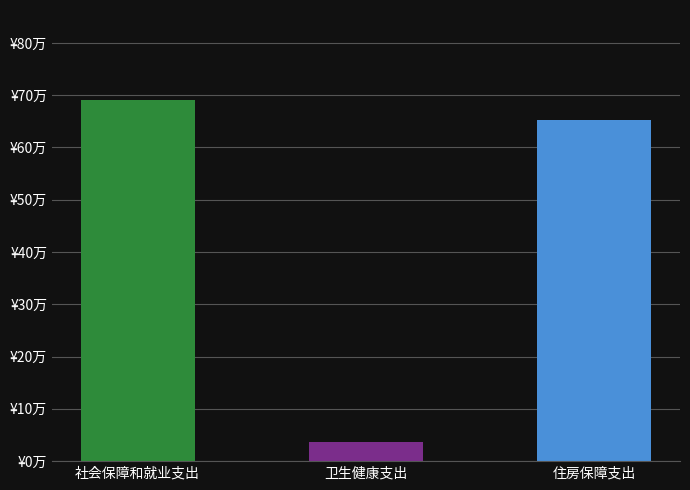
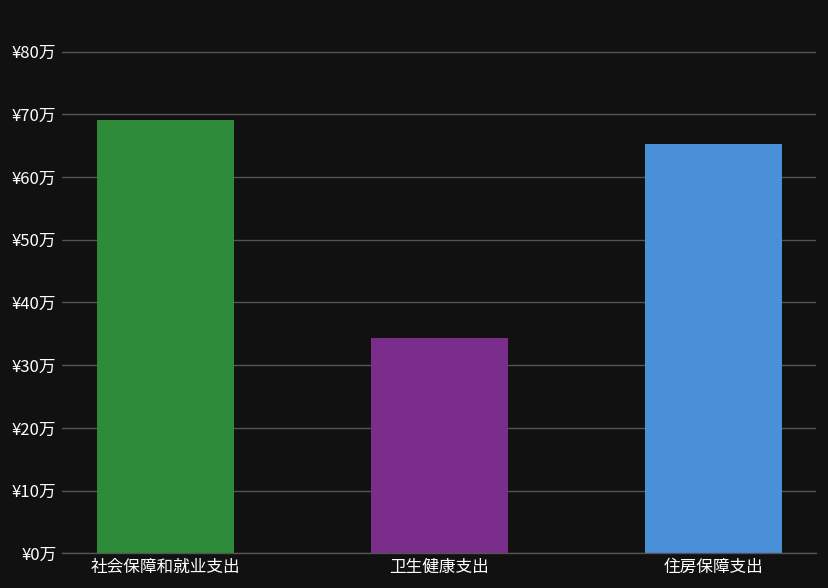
  {
    "社会保障和就业支出": "¥69万",
-   "卫生健康支出": "¥4万",
+   "卫生健康支出": "¥34万",
    "住房保障支出": "¥65万"
  }
